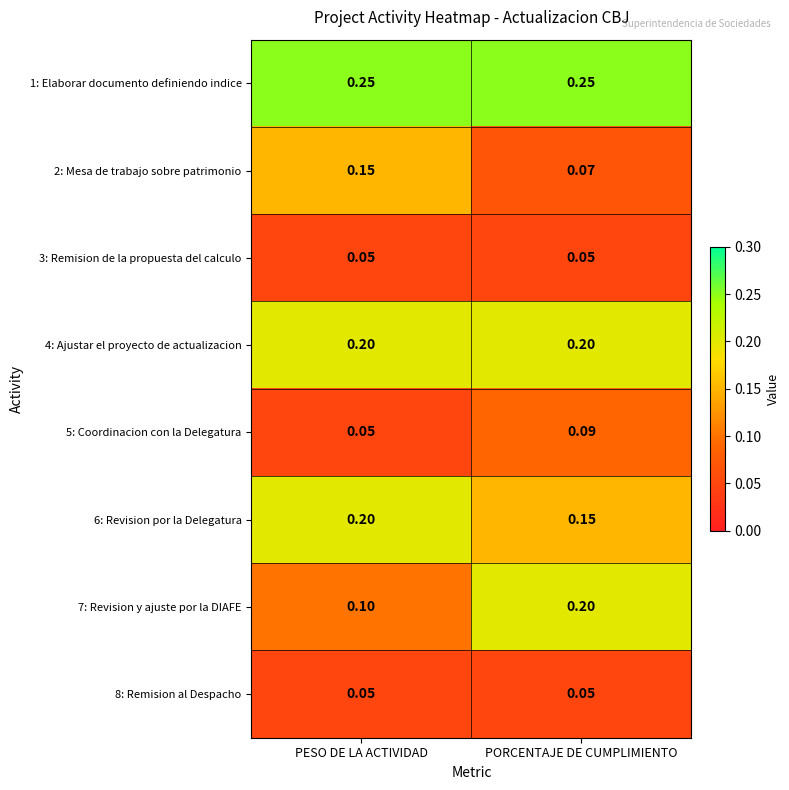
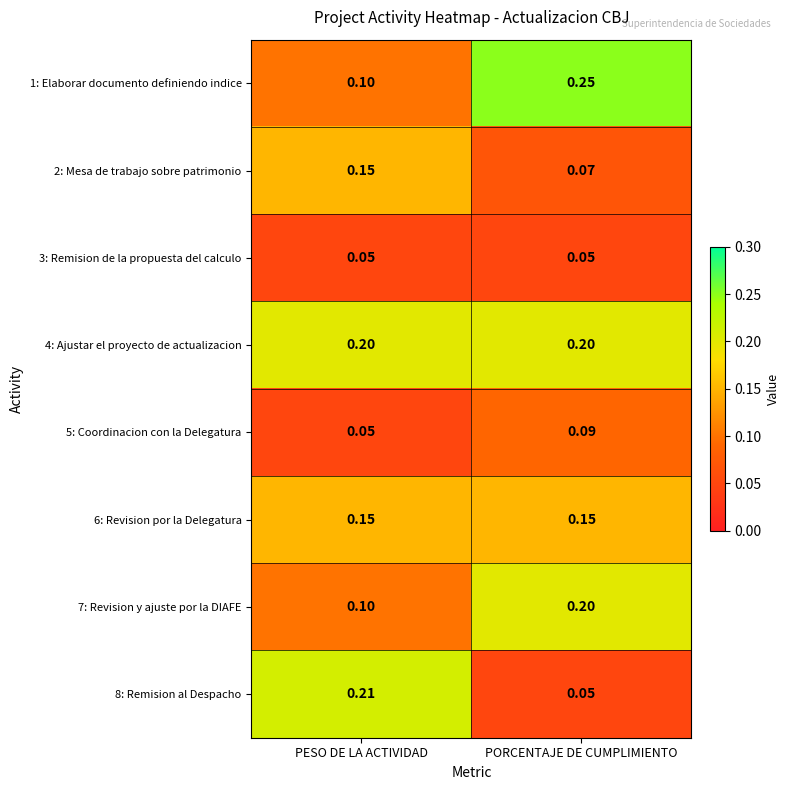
  {
    "1: Elaborar documento definiendo indice": {
-     "PESO DE LA ACTIVIDAD": 0.25,
+     "PESO DE LA ACTIVIDAD": 0.10,
      "PORCENTAJE DE CUMPLIMIENTO": 0.25
    },
    "2: Mesa de trabajo sobre patrimonio": {
      "PESO DE LA ACTIVIDAD": 0.15,
      "PORCENTAJE DE CUMPLIMIENTO": 0.07
    },
    "3: Remision de la propuesta del calculo": {
      "PESO DE LA ACTIVIDAD": 0.05,
      "PORCENTAJE DE CUMPLIMIENTO": 0.05
    },
    "4: Ajustar el proyecto de actualizacion": {
      "PESO DE LA ACTIVIDAD": 0.20,
      "PORCENTAJE DE CUMPLIMIENTO": 0.20
    },
    "5: Coordinacion con la Delegatura": {
      "PESO DE LA ACTIVIDAD": 0.05,
      "PORCENTAJE DE CUMPLIMIENTO": 0.09
    },
    "6: Revision por la Delegatura": {
-     "PESO DE LA ACTIVIDAD": 0.20,
+     "PESO DE LA ACTIVIDAD": 0.15,
      "PORCENTAJE DE CUMPLIMIENTO": 0.15
    },
    "7: Revision y ajuste por la DIAFE": {
      "PESO DE LA ACTIVIDAD": 0.10,
      "PORCENTAJE DE CUMPLIMIENTO": 0.20
    },
    "8: Remision al Despacho": {
-     "PESO DE LA ACTIVIDAD": 0.05,
+     "PESO DE LA ACTIVIDAD": 0.21,
      "PORCENTAJE DE CUMPLIMIENTO": 0.05
    }
  }
